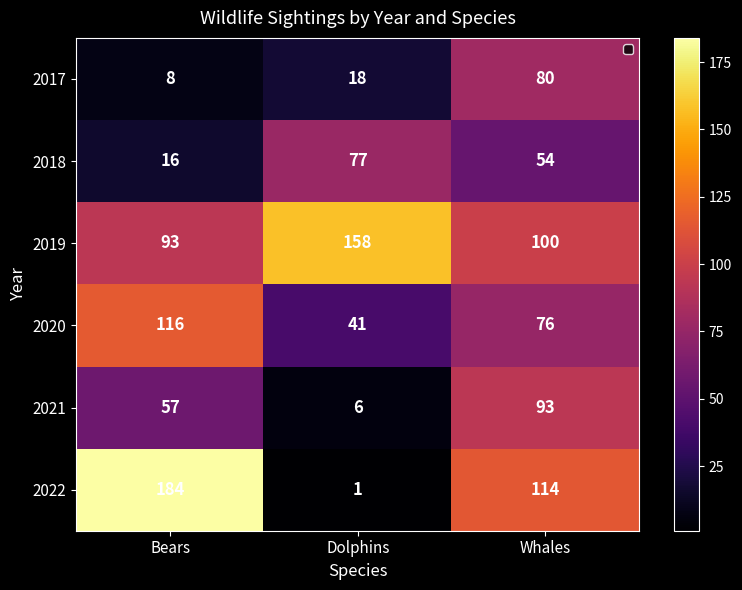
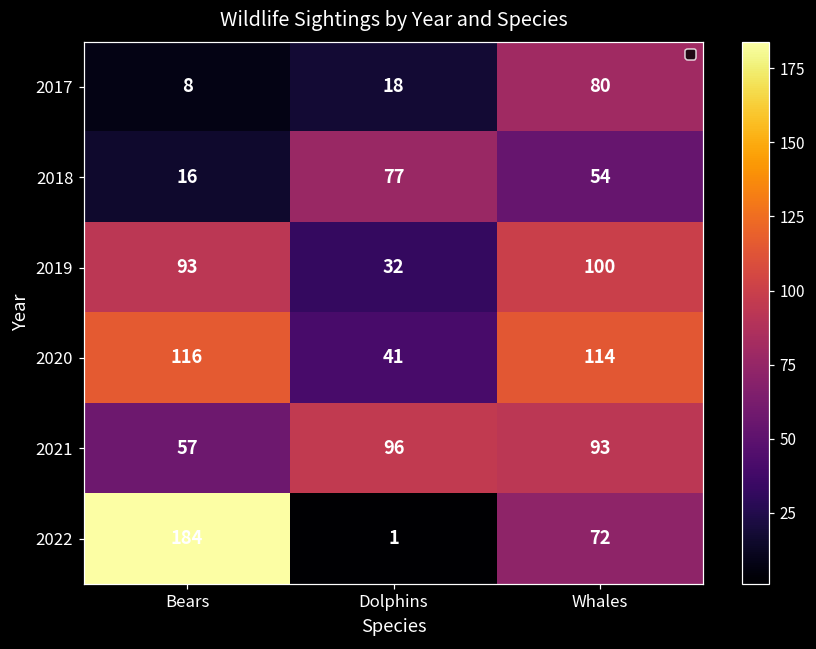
  {
    "2017": {
      "Bears": 8,
      "Dolphins": 18,
      "Whales": 80
    },
    "2018": {
      "Bears": 16,
      "Dolphins": 77,
      "Whales": 54
    },
    "2019": {
      "Bears": 93,
-     "Dolphins": 158,
+     "Dolphins": 32,
      "Whales": 100
    },
    "2020": {
      "Bears": 116,
      "Dolphins": 41,
-     "Whales": 76
+     "Whales": 114
    },
    "2021": {
      "Bears": 57,
-     "Dolphins": 6,
+     "Dolphins": 96,
      "Whales": 93
    },
    "2022": {
      "Bears": 184,
      "Dolphins": 1,
-     "Whales": 114
+     "Whales": 72
    }
  }
